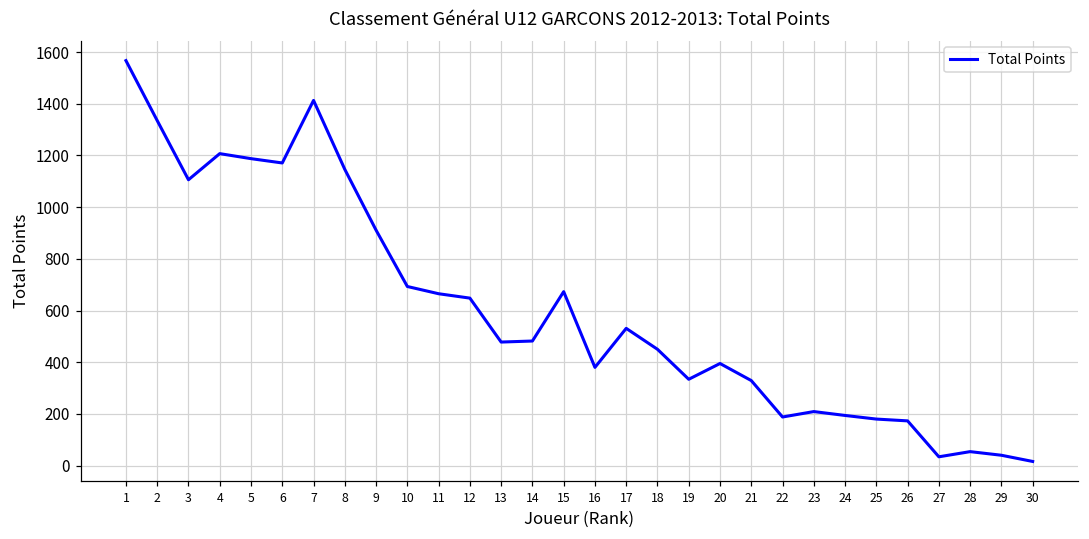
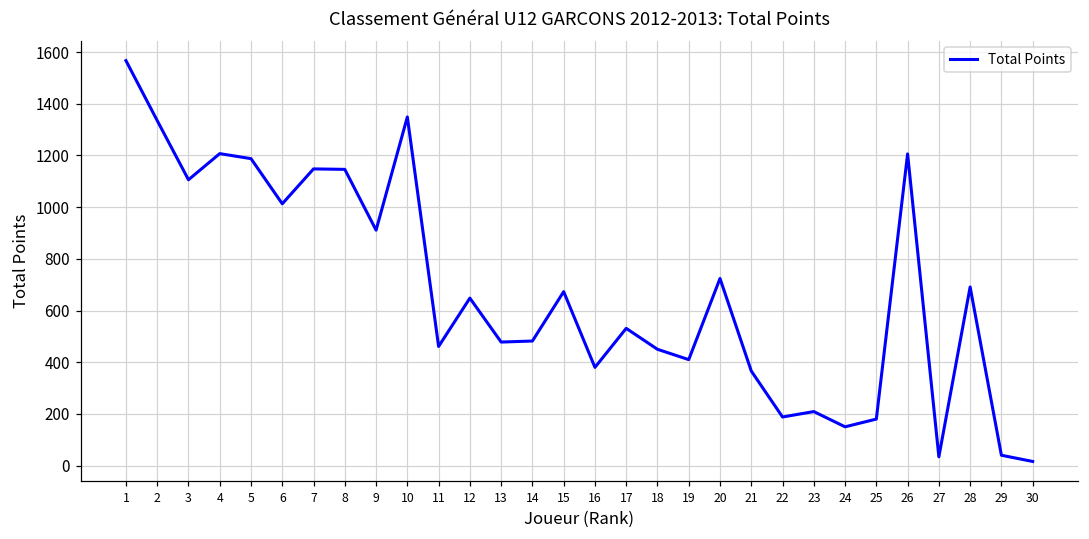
  {
    "1": 1570,
    "2": 1340,
    "3": 1110,
    "4": 1210,
    "5": 1190,
-   "6": 1170,
-   "7": 1410,
+   "6": 1010,
+   "7": 1150,
    "8": 1150,
    "9": 910,
-   "10": 690,
-   "11": 670,
+   "10": 1350,
+   "11": 460,
    "12": 650,
    "13": 480,
    "14": 480,
    "15": 670,
    "16": 380,
    "17": 530,
    "18": 450,
-   "19": 330,
-   "20": 400,
-   "21": 330,
+   "19": 410,
+   "20": 720,
+   "21": 370,
    "22": 190,
    "23": 210,
-   "24": 190,
+   "24": 150,
    "25": 180,
-   "26": 170,
+   "26": 1210,
    "27": 30,
-   "28": 50,
+   "28": 690,
    "29": 40,
    "30": 20
  }
